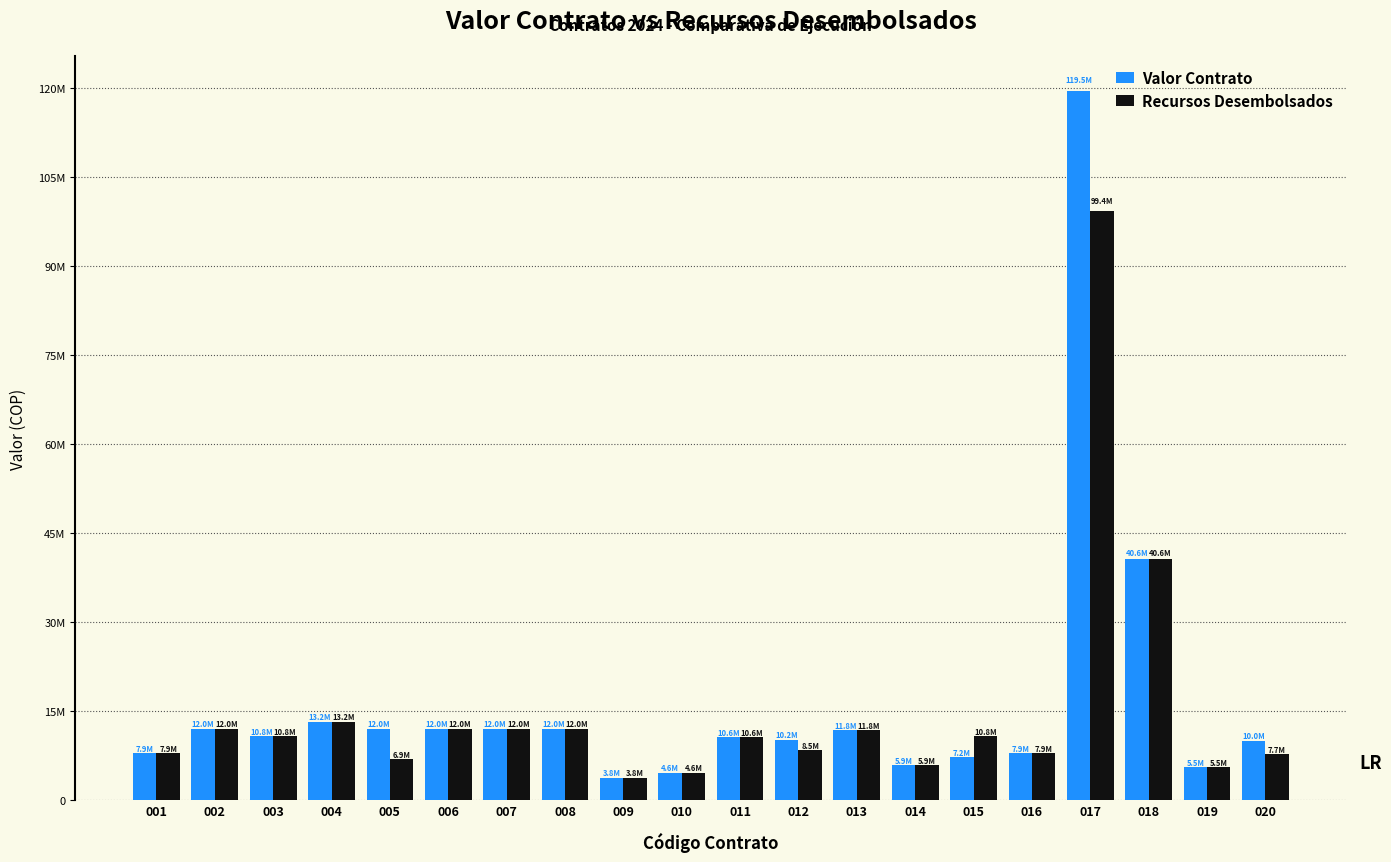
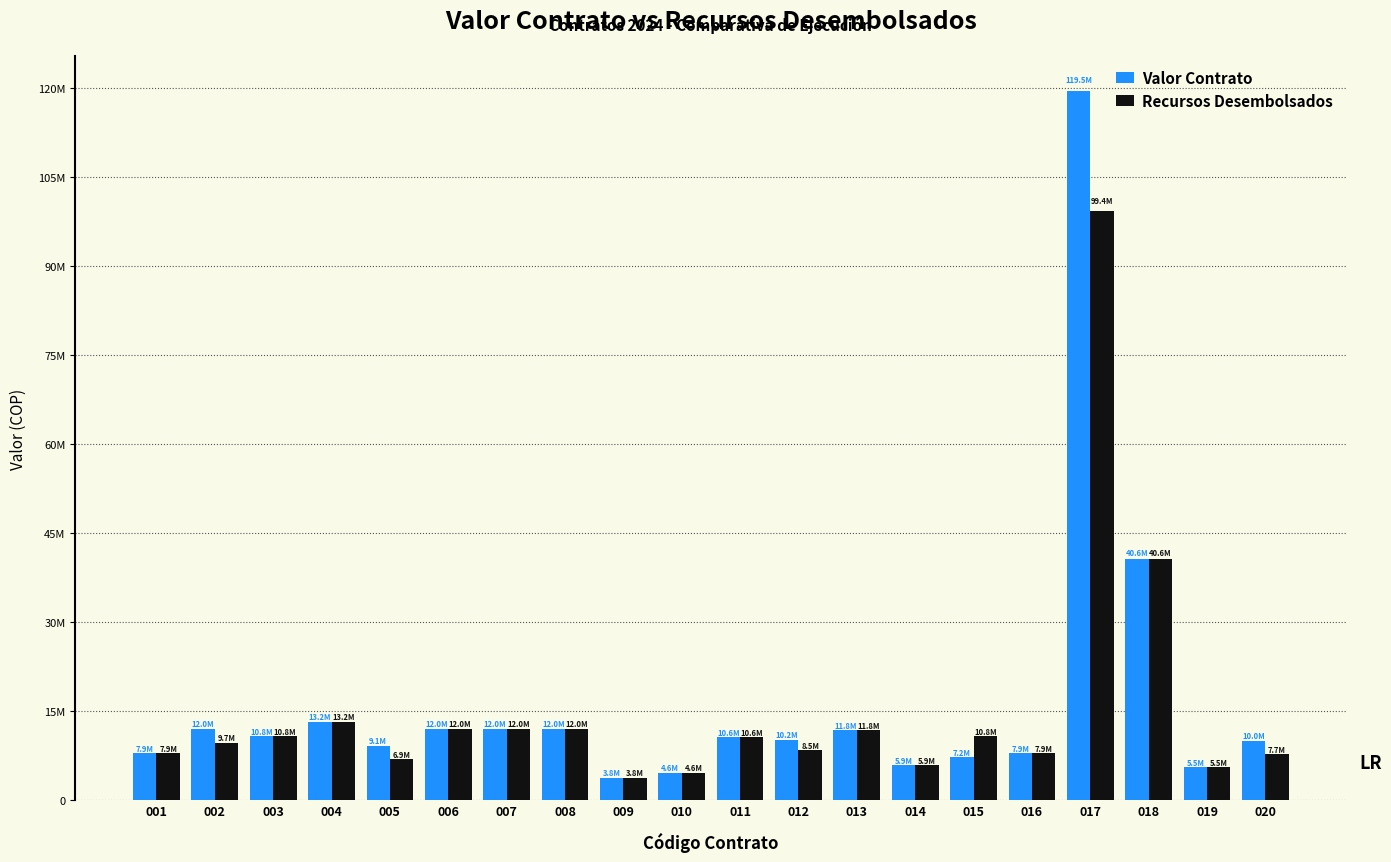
  {
    "Valor Contrato": {
      "001": "7.9M",
      "002": "12.0M",
      "003": "10.8M",
      "004": "13.2M",
-     "005": "12.0M",
+     "005": "9.1M",
      "006": "12.0M",
      "007": "12.0M",
      "008": "12.0M",
      "009": "3.8M",
      "010": "4.6M",
      "011": "10.6M",
      "012": "10.2M",
      "013": "11.8M",
      "014": "5.9M",
      "015": "7.2M",
      "016": "7.9M",
      "017": "119.5M",
      "018": "40.6M",
      "019": "5.5M",
      "020": "10.0M"
    },
    "Recursos Desembolsados": {
      "001": "7.9M",
-     "002": "12.0M",
+     "002": "9.7M",
      "003": "10.8M",
      "004": "13.2M",
      "005": "6.9M",
      "006": "12.0M",
      "007": "12.0M",
      "008": "12.0M",
      "009": "3.8M",
      "010": "4.6M",
      "011": "10.6M",
      "012": "8.5M",
      "013": "11.8M",
      "014": "5.9M",
      "015": "10.8M",
      "016": "7.9M",
      "017": "99.4M",
      "018": "40.6M",
      "019": "5.5M",
      "020": "7.7M"
    }
  }
